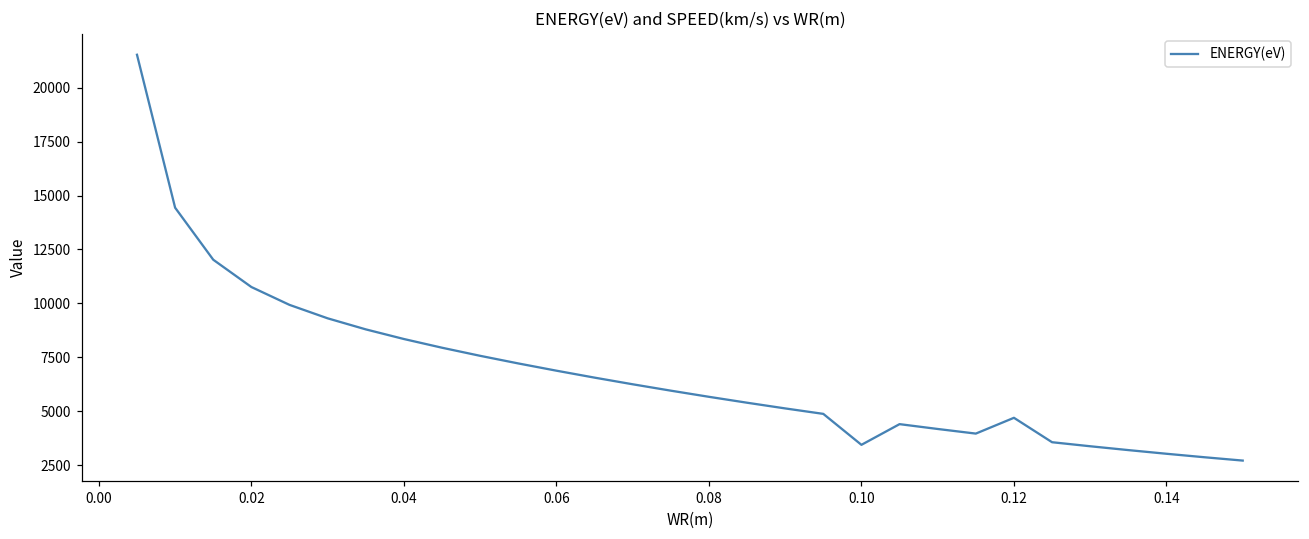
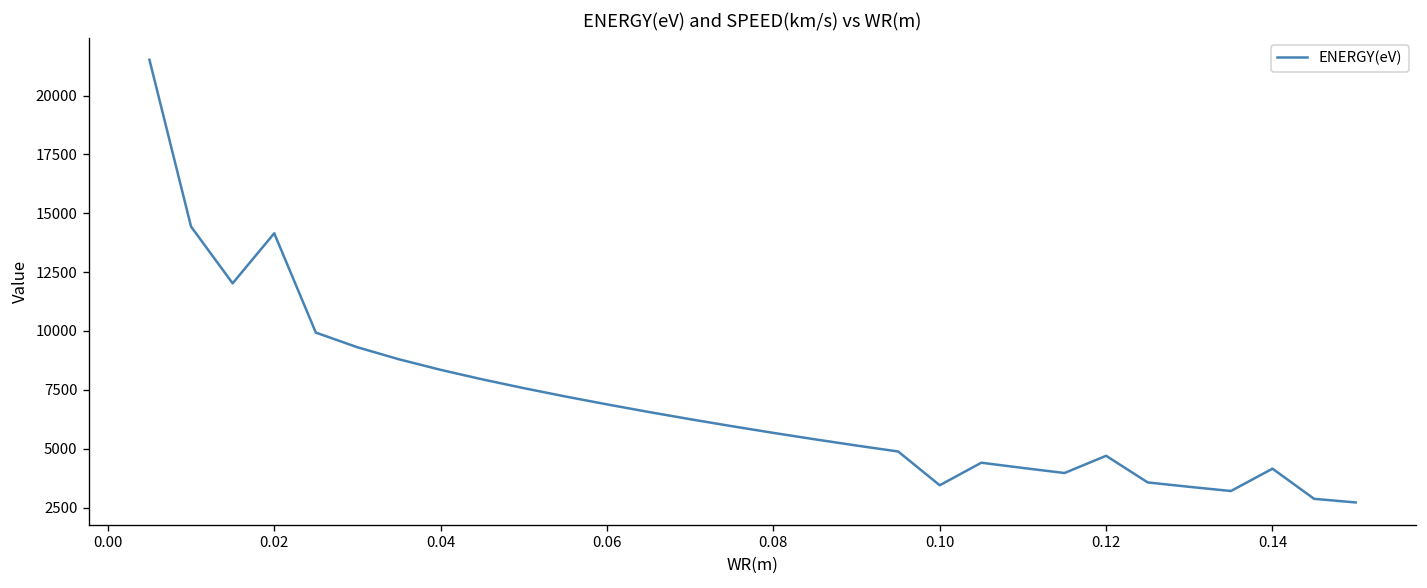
  {
-   "0.02": 10800,
+   "0.02": 14200,
    "0.04": 8400,
    "0.06": 6900,
    "0.08": 5700,
    "0.10": 3400,
    "0.12": 4700,
-   "0.14": 3000
+   "0.14": 4200
  }
